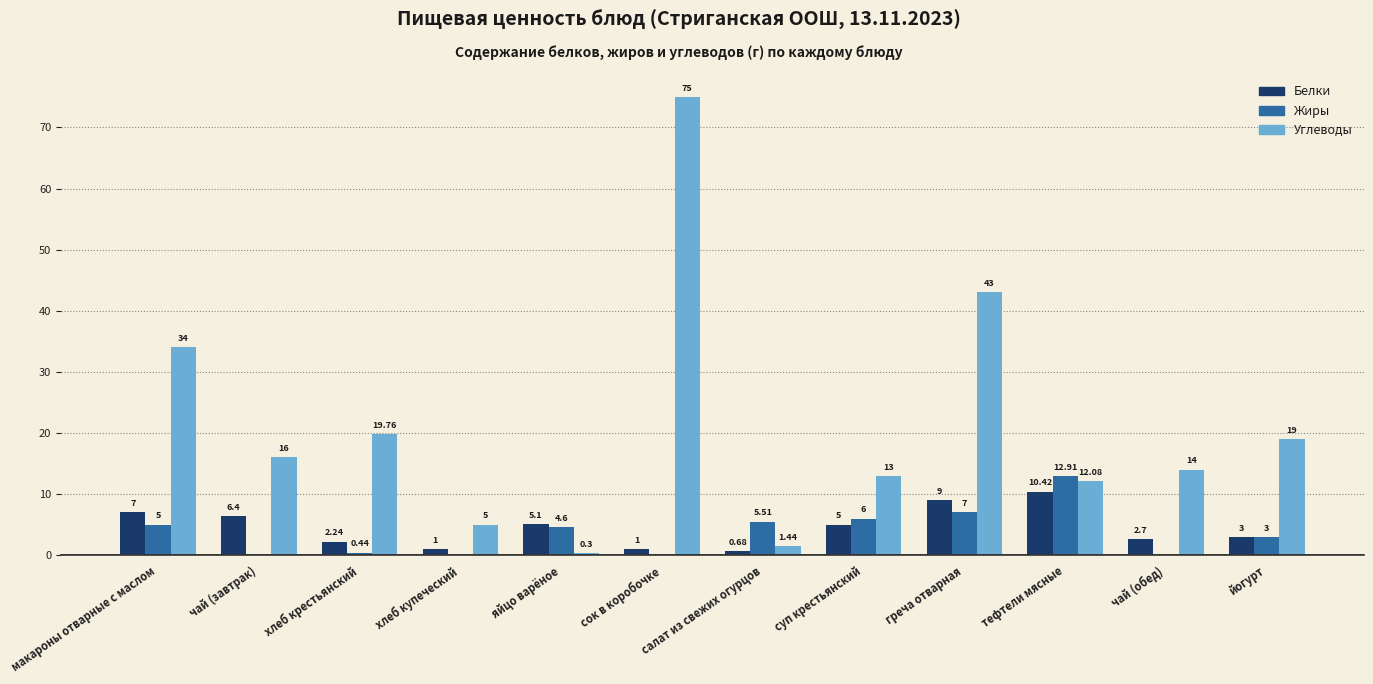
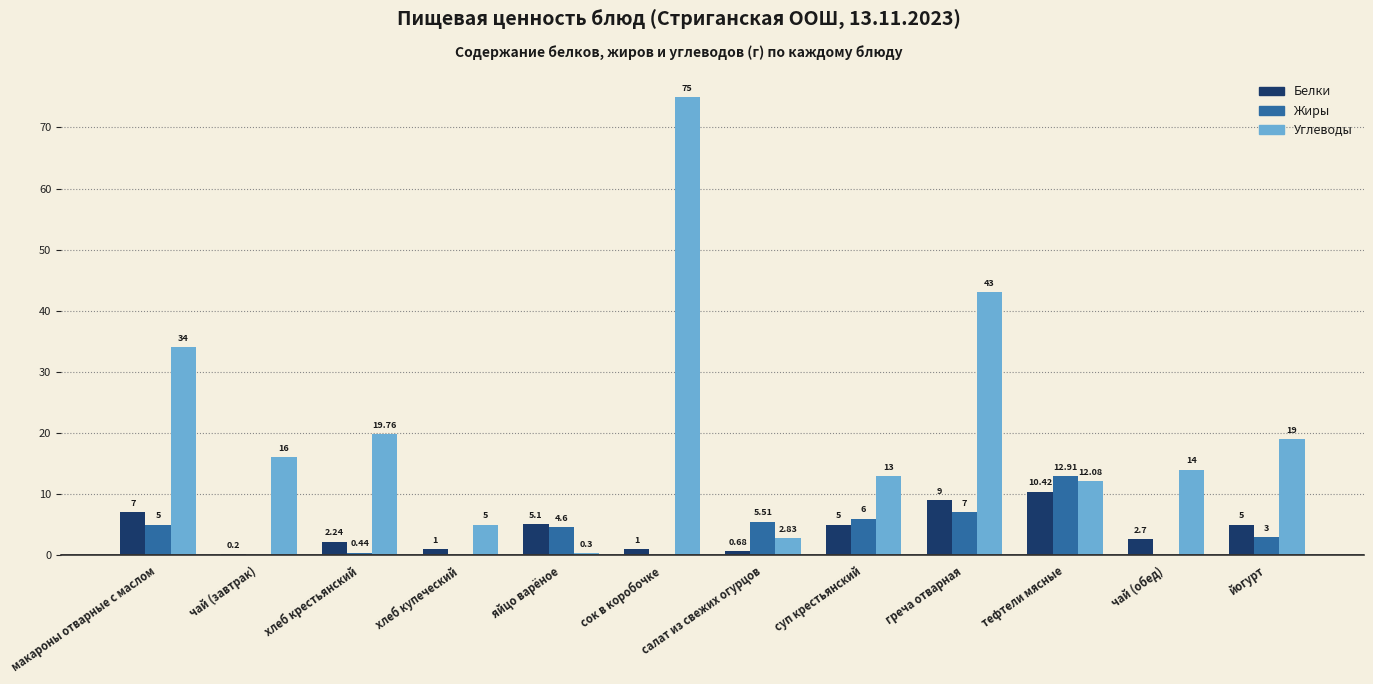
  {
    "Белки": {
      "макароны отварные с маслом": 7,
-     "чай (завтрак)": 6.4,
+     "чай (завтрак)": 0.2,
      "хлеб крестьянский": 2.24,
      "хлеб купеческий": 1,
      "яйцо варёное": 5.1,
      "сок в коробочке": 1,
      "салат из свежих огурцов": 0.68,
      "суп крестьянский": 5,
      "греча отварная": 9,
      "тефтели мясные": 10.42,
      "чай (обед)": 2.7,
-     "йогурт": 3
+     "йогурт": 5
    },
    "Жиры": {
      "макароны отварные с маслом": 5,
      "хлеб крестьянский": 0.44,
      "яйцо варёное": 4.6,
      "салат из свежих огурцов": 5.51,
      "суп крестьянский": 6,
      "греча отварная": 7,
      "тефтели мясные": 12.91,
      "йогурт": 3
    },
    "Углеводы": {
      "макароны отварные с маслом": 34,
      "чай (завтрак)": 16,
      "хлеб крестьянский": 19.76,
      "хлеб купеческий": 5,
      "яйцо варёное": 0.3,
      "сок в коробочке": 75,
-     "салат из свежих огурцов": 1.44,
+     "салат из свежих огурцов": 2.83,
      "суп крестьянский": 13,
      "греча отварная": 43,
      "тефтели мясные": 12.08,
      "чай (обед)": 14,
      "йогурт": 19
    }
  }
